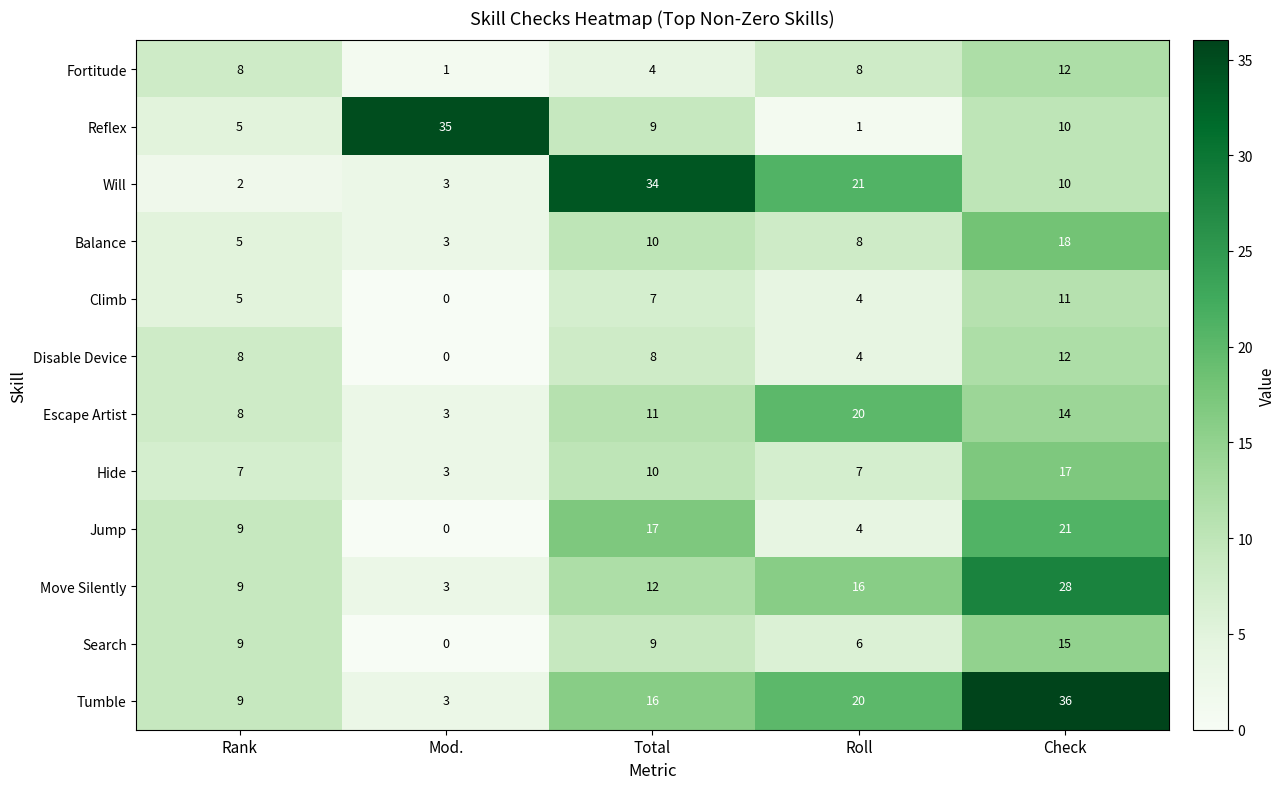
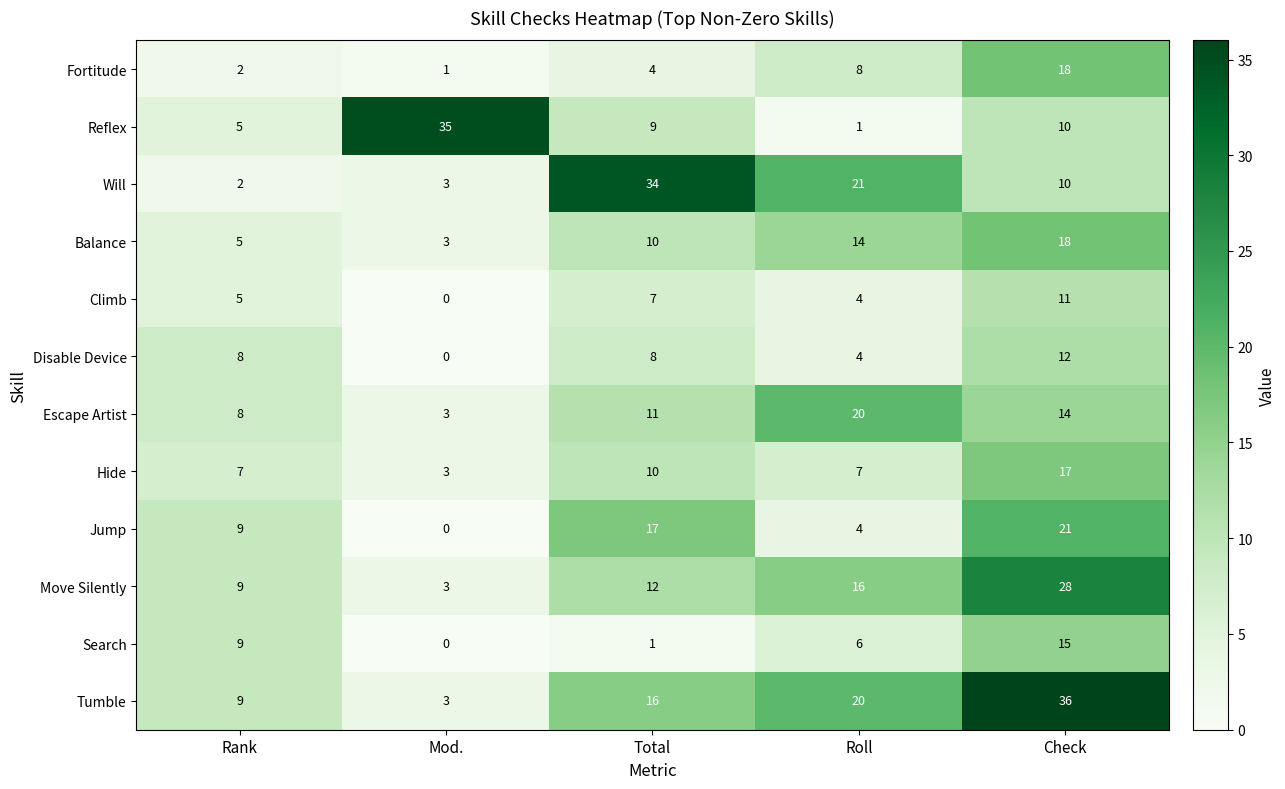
  {
    "Fortitude": {
-     "Rank": 8,
+     "Rank": 2,
      "Mod.": 1,
      "Total": 4,
      "Roll": 8,
-     "Check": 12
+     "Check": 18
    },
    "Reflex": {
      "Rank": 5,
      "Mod.": 35,
      "Total": 9,
      "Roll": 1,
      "Check": 10
    },
    "Will": {
      "Rank": 2,
      "Mod.": 3,
      "Total": 34,
      "Roll": 21,
      "Check": 10
    },
    "Balance": {
      "Rank": 5,
      "Mod.": 3,
      "Total": 10,
-     "Roll": 8,
+     "Roll": 14,
      "Check": 18
    },
    "Climb": {
      "Rank": 5,
      "Mod.": 0,
      "Total": 7,
      "Roll": 4,
      "Check": 11
    },
    "Disable Device": {
      "Rank": 8,
      "Mod.": 0,
      "Total": 8,
      "Roll": 4,
      "Check": 12
    },
    "Escape Artist": {
      "Rank": 8,
      "Mod.": 3,
      "Total": 11,
      "Roll": 20,
      "Check": 14
    },
    "Hide": {
      "Rank": 7,
      "Mod.": 3,
      "Total": 10,
      "Roll": 7,
      "Check": 17
    },
    "Jump": {
      "Rank": 9,
      "Mod.": 0,
      "Total": 17,
      "Roll": 4,
      "Check": 21
    },
    "Move Silently": {
      "Rank": 9,
      "Mod.": 3,
      "Total": 12,
      "Roll": 16,
      "Check": 28
    },
    "Search": {
      "Rank": 9,
      "Mod.": 0,
-     "Total": 9,
+     "Total": 1,
      "Roll": 6,
      "Check": 15
    },
    "Tumble": {
      "Rank": 9,
      "Mod.": 3,
      "Total": 16,
      "Roll": 20,
      "Check": 36
    }
  }
